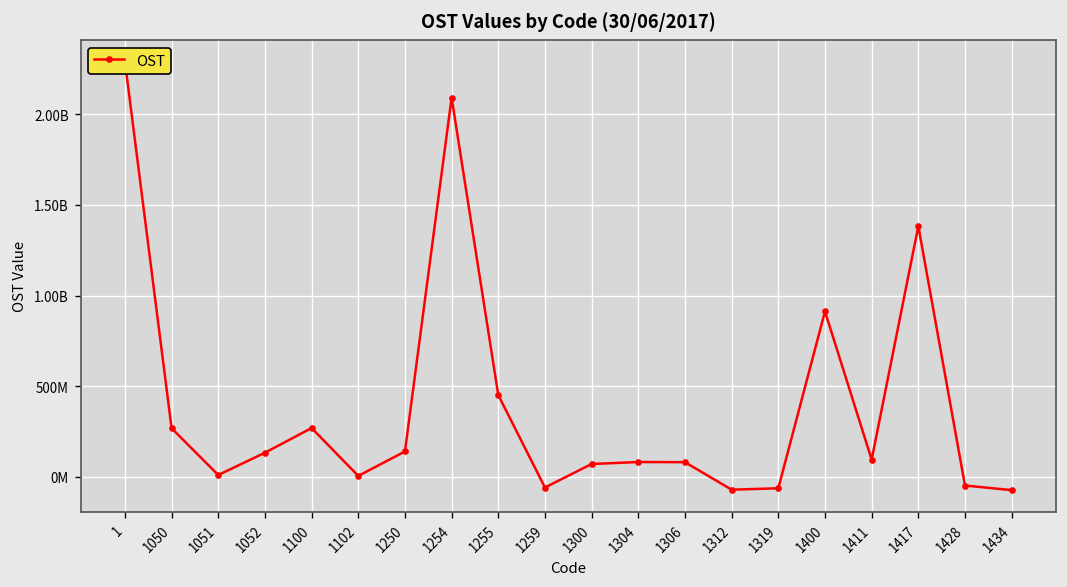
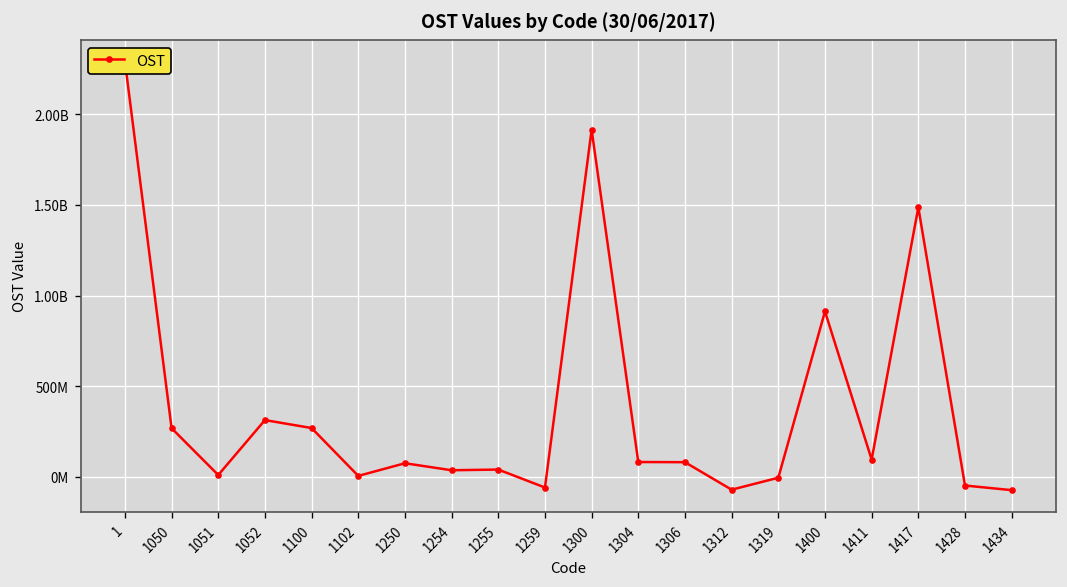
  {
    "1050": 270000000,
    "1051": 10000000,
-   "1052": 130000000,
+   "1052": 310000000,
    "1100": 270000000,
    "1102": 0,
-   "1250": 140000000,
-   "1254": 2090000000,
-   "1255": 450000000,
+   "1250": 70000000,
+   "1254": 30000000,
+   "1255": 40000000,
    "1259": -60000000,
-   "1300": 70000000,
+   "1300": 1920000000,
    "1304": 80000000,
    "1306": 80000000,
    "1312": -70000000,
-   "1319": -60000000,
+   "1319": -10000000,
    "1400": 910000000,
    "1411": 90000000,
-   "1417": 1380000000,
+   "1417": 1490000000,
    "1428": -50000000,
    "1434": -80000000
  }
